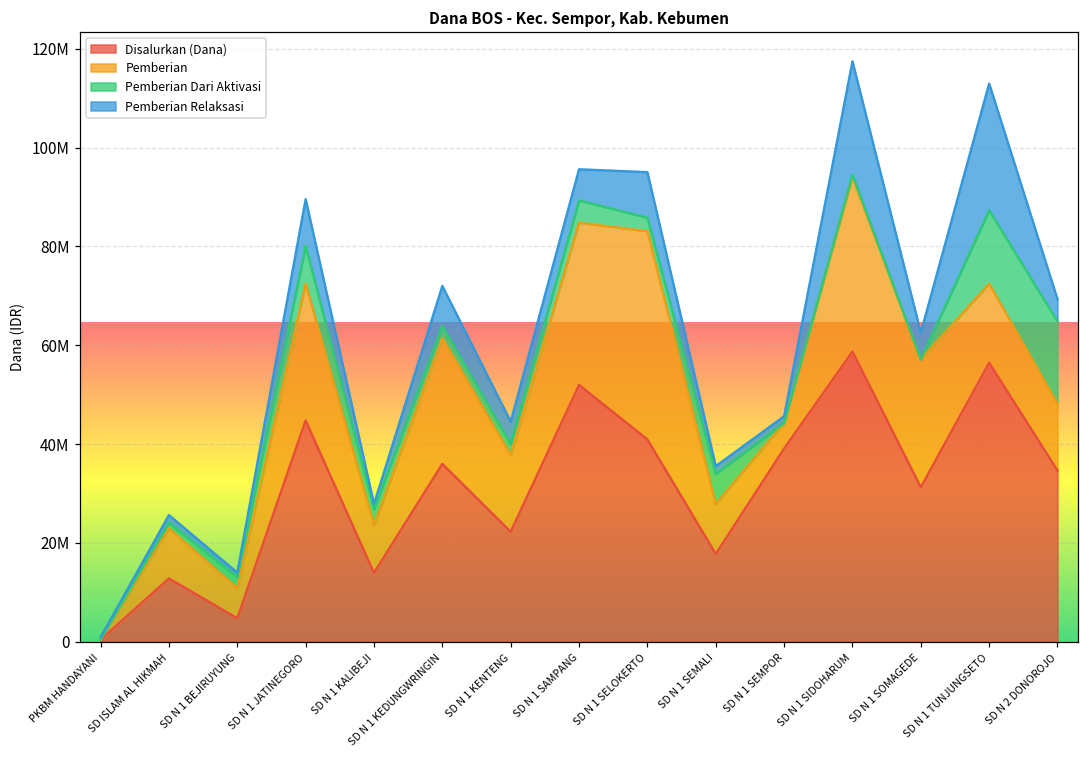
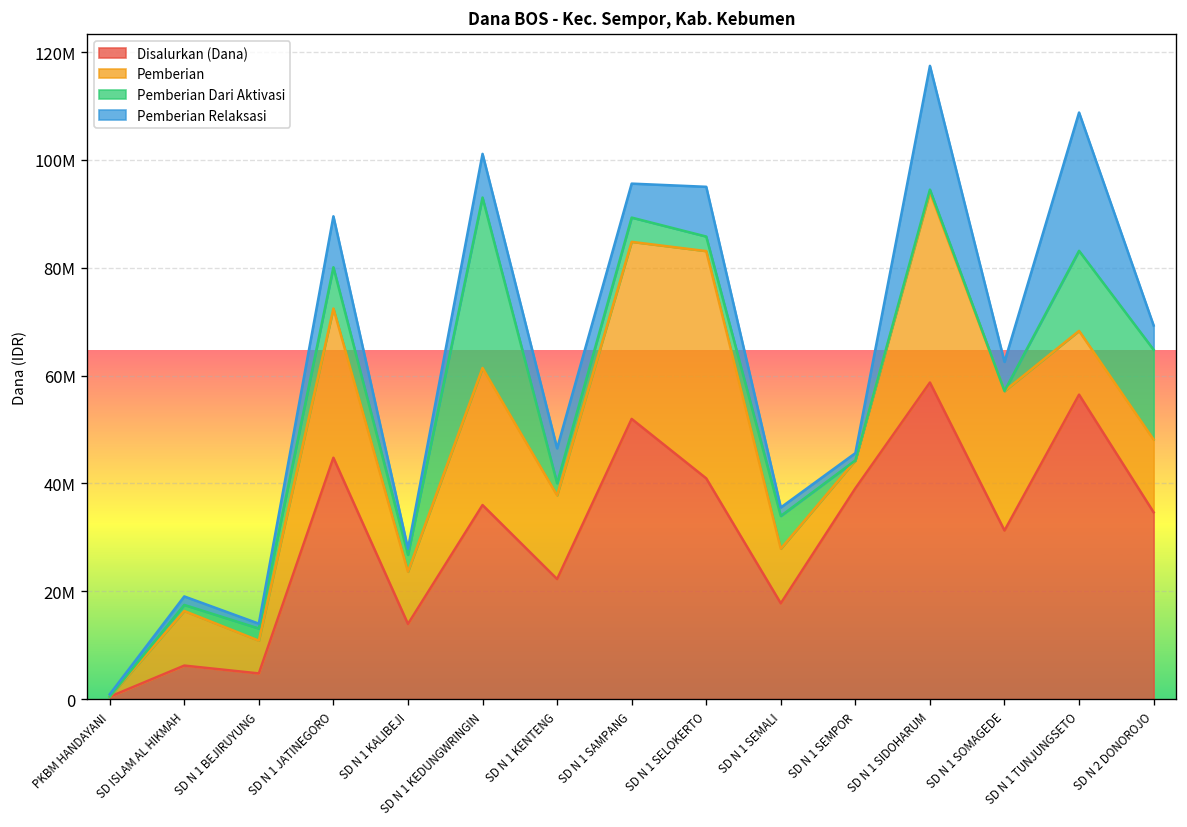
  {
    "Disalurkan (Dana)": {
-     "SD ISLAM AL HIKMAH": 13000000,
+     "SD ISLAM AL HIKMAH": 6000000,
      "SD N 1 BEJIRUYUNG": 5000000,
      "SD N 1 JATINEGORO": 45000000,
      "SD N 1 KALIBEJI": 14000000,
      "SD N 1 KEDUNGWRINGIN": 36000000,
      "SD N 1 KENTENG": 22000000,
      "SD N 1 SAMPANG": 52000000,
      "SD N 1 SELOKERTO": 41000000,
      "SD N 1 SEMALI": 18000000,
      "SD N 1 SEMPOR": 39000000,
      "SD N 1 SIDOHARUM": 59000000,
      "SD N 1 SOMAGEDE": 31000000,
      "SD N 1 TUNJUNGSETO": 56000000,
      "SD N 2 DONOROJO": 35000000
    },
    "Pemberian": {
      "SD ISLAM AL HIKMAH": 10000000,
      "SD N 1 BEJIRUYUNG": 6000000,
      "SD N 1 JATINEGORO": 28000000,
      "SD N 1 KALIBEJI": 10000000,
      "SD N 1 KEDUNGWRINGIN": 25000000,
      "SD N 1 KENTENG": 16000000,
      "SD N 1 SAMPANG": 33000000,
      "SD N 1 SELOKERTO": 42000000,
      "SD N 1 SEMALI": 10000000,
-     "SD N 1 TUNJUNGSETO": 16000000,
+     "SD N 1 TUNJUNGSETO": 12000000,
      "SD N 2 DONOROJO": 14000000
    },
    "Pemberian Dari Aktivasi": {
      "SD ISLAM AL HIKMAH": 1000000,
      "SD N 1 BEJIRUYUNG": 2000000,
      "SD N 1 JATINEGORO": 8000000,
      "SD N 1 KALIBEJI": 3000000,
-     "SD N 1 KEDUNGWRINGIN": 2000000,
+     "SD N 1 KEDUNGWRINGIN": 32000000,
      "SD N 1 KENTENG": 2000000,
      "SD N 1 SAMPANG": 5000000,
      "SD N 1 SELOKERTO": 3000000,
      "SD N 1 SEMALI": 6000000,
      "SD N 1 TUNJUNGSETO": 15000000,
      "SD N 2 DONOROJO": 17000000
    },
    "Pemberian Relaksasi": {
      "SD ISLAM AL HIKMAH": 2000000,
      "SD N 1 BEJIRUYUNG": 1000000,
      "SD N 1 JATINEGORO": 9000000,
      "SD N 1 KALIBEJI": 1000000,
      "SD N 1 KEDUNGWRINGIN": 8000000,
-     "SD N 1 KENTENG": 5000000,
+     "SD N 1 KENTENG": 6000000,
      "SD N 1 SAMPANG": 6000000,
      "SD N 1 SELOKERTO": 9000000,
      "SD N 1 SEMALI": 2000000,
      "SD N 1 SEMPOR": 1000000,
      "SD N 1 SIDOHARUM": 23000000,
      "SD N 1 SOMAGEDE": 5000000,
      "SD N 1 TUNJUNGSETO": 26000000,
      "SD N 2 DONOROJO": 5000000
    }
  }
